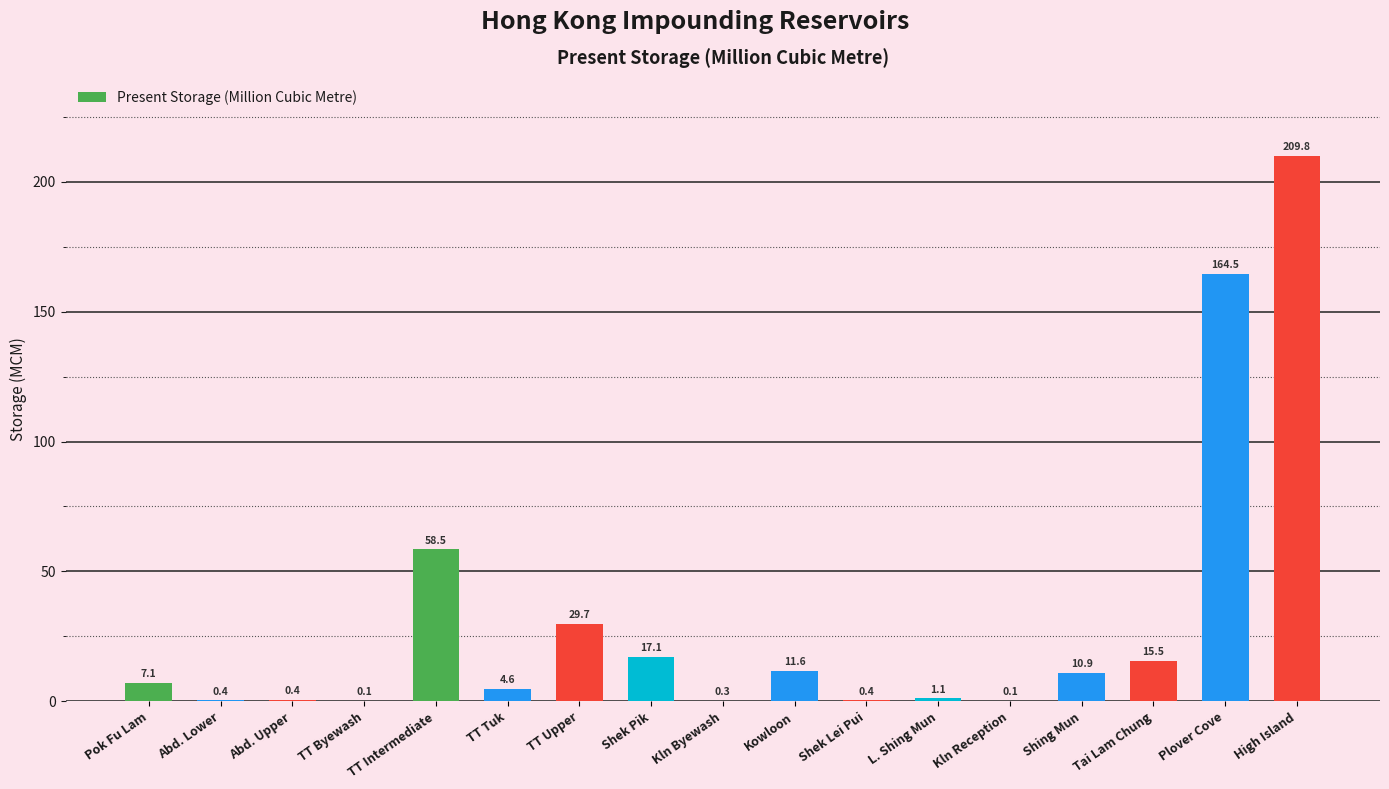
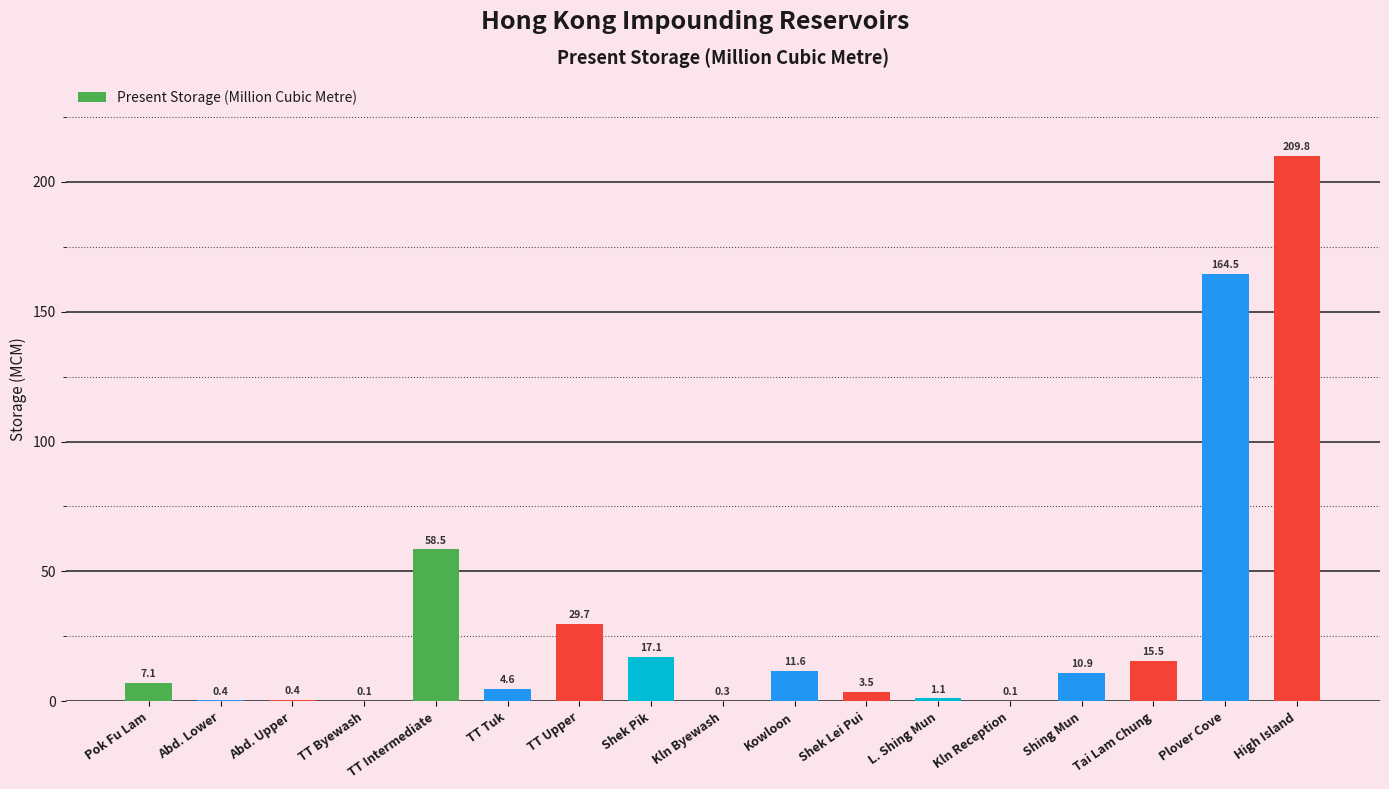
  {
    "Pok Fu Lam": 7.1,
    "Abd. Lower": 0.4,
    "Abd. Upper": 0.4,
    "TT Byewash": 0.1,
    "TT Intermediate": 58.5,
    "TT Tuk": 4.6,
    "TT Upper": 29.7,
    "Shek Pik": 17.1,
    "Kln Byewash": 0.3,
    "Kowloon": 11.6,
-   "Shek Lei Pui": 0.4,
+   "Shek Lei Pui": 3.5,
    "L. Shing Mun": 1.1,
    "Kln Reception": 0.1,
    "Shing Mun": 10.9,
    "Tai Lam Chung": 15.5,
    "Plover Cove": 164.5,
    "High Island": 209.8
  }
